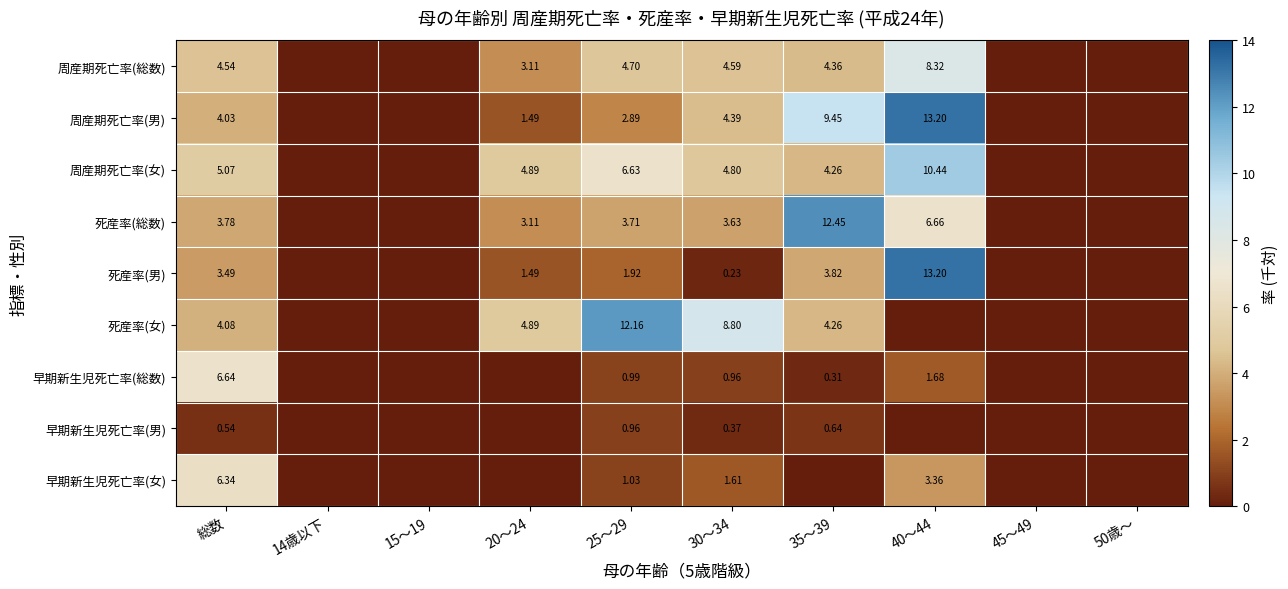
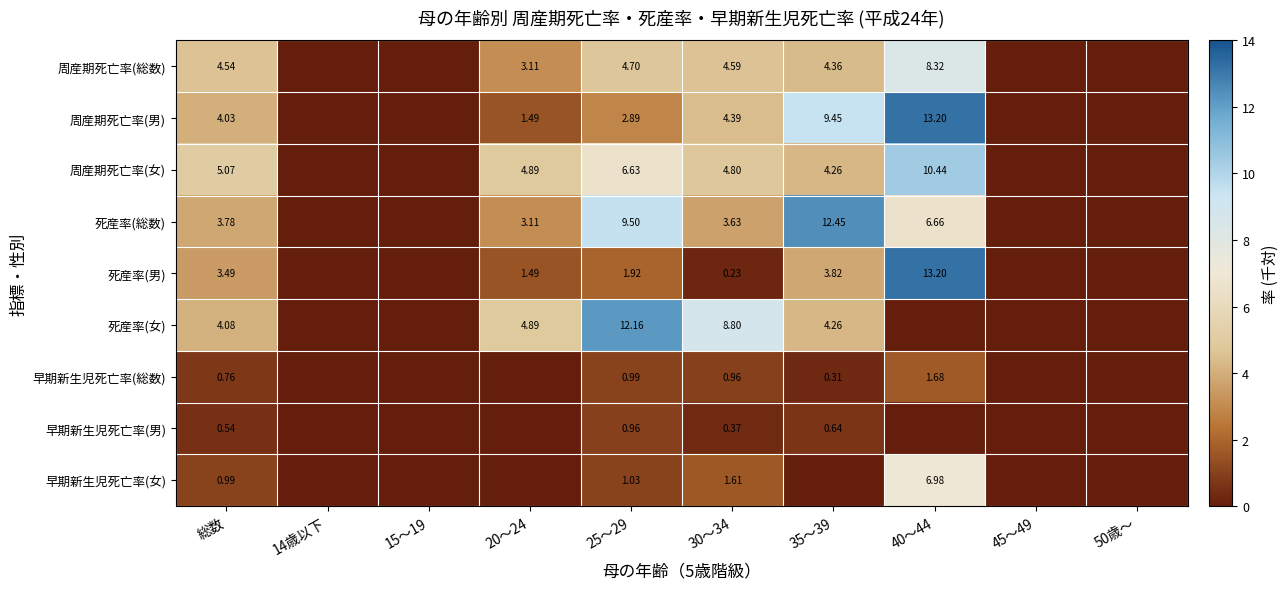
  {
    "周産期死亡率(総数)": {
      "総数": 4.54,
      "20～24": 3.11,
      "25～29": 4.70,
      "30～34": 4.59,
      "35～39": 4.36,
      "40～44": 8.32
    },
    "周産期死亡率(男)": {
      "総数": 4.03,
      "20～24": 1.49,
      "25～29": 2.89,
      "30～34": 4.39,
      "35～39": 9.45,
      "40～44": 13.20
    },
    "周産期死亡率(女)": {
      "総数": 5.07,
      "20～24": 4.89,
      "25～29": 6.63,
      "30～34": 4.80,
      "35～39": 4.26,
      "40～44": 10.44
    },
    "死産率(総数)": {
      "総数": 3.78,
      "20～24": 3.11,
-     "25～29": 3.71,
+     "25～29": 9.50,
      "30～34": 3.63,
      "35～39": 12.45,
      "40～44": 6.66
    },
    "死産率(男)": {
      "総数": 3.49,
      "20～24": 1.49,
      "25～29": 1.92,
      "30～34": 0.23,
      "35～39": 3.82,
      "40～44": 13.20
    },
    "死産率(女)": {
      "総数": 4.08,
      "20～24": 4.89,
      "25～29": 12.16,
      "30～34": 8.80,
      "35～39": 4.26
    },
    "早期新生児死亡率(総数)": {
-     "総数": 6.64,
+     "総数": 0.76,
      "25～29": 0.99,
      "30～34": 0.96,
      "35～39": 0.31,
      "40～44": 1.68
    },
    "早期新生児死亡率(男)": {
      "総数": 0.54,
      "25～29": 0.96,
      "30～34": 0.37,
      "35～39": 0.64
    },
    "早期新生児死亡率(女)": {
-     "総数": 6.34,
+     "総数": 0.99,
      "25～29": 1.03,
      "30～34": 1.61,
-     "40～44": 3.36
+     "40～44": 6.98
    }
  }
